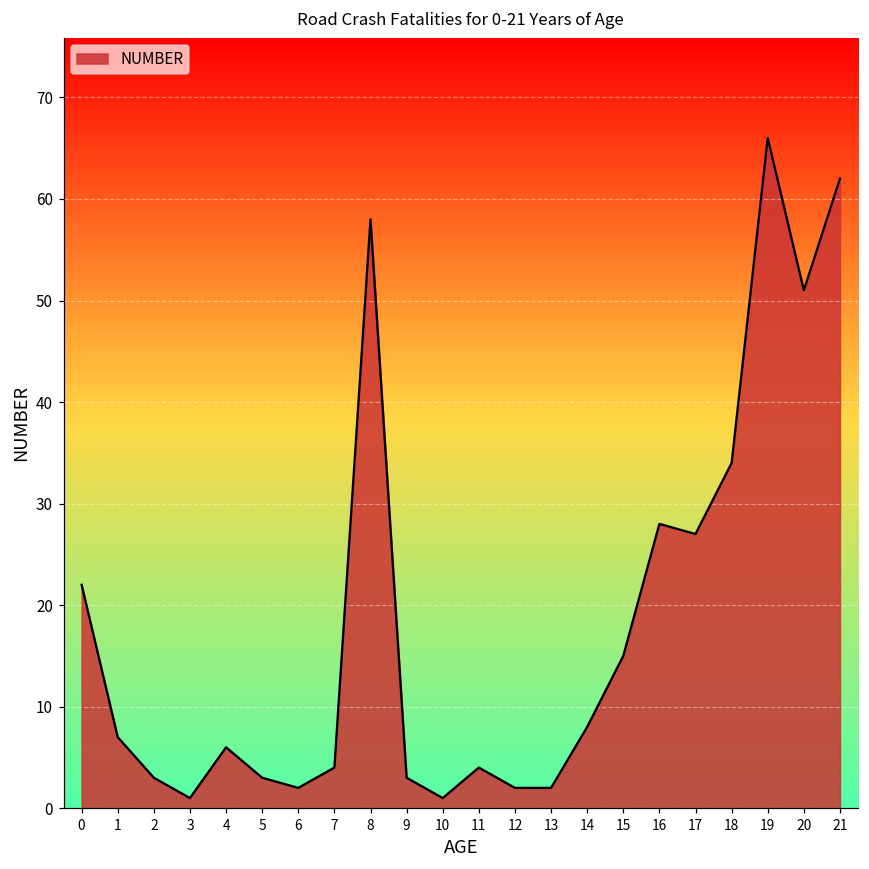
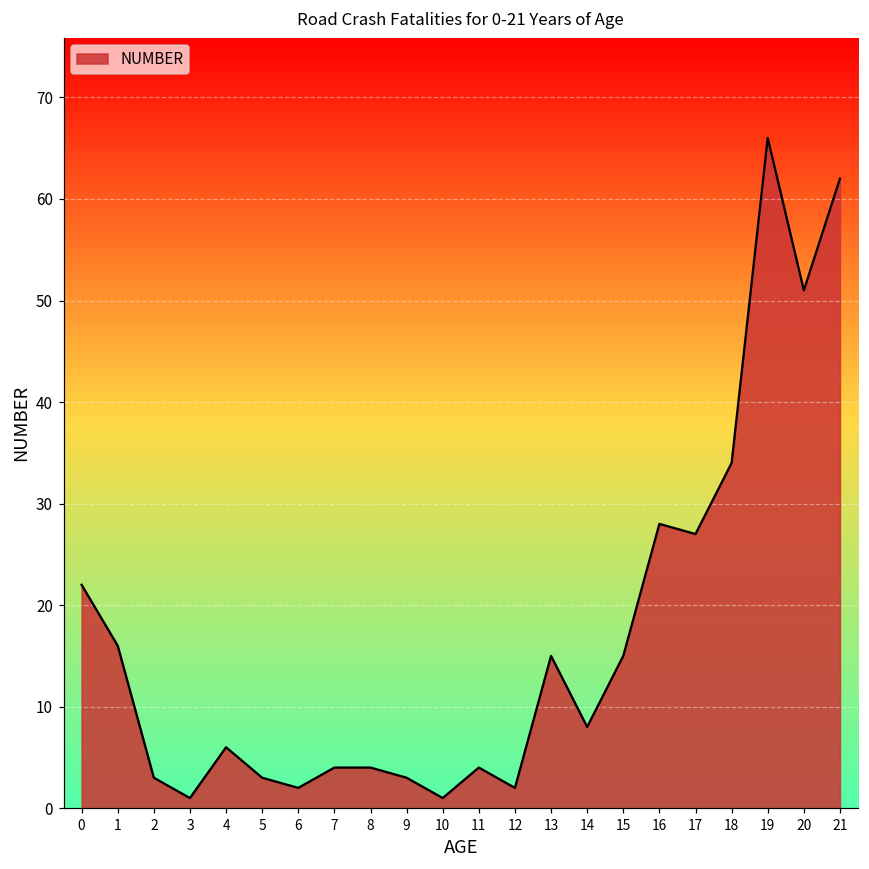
  {
    "0": 22,
-   "1": 7,
+   "1": 16,
    "2": 3,
    "3": 1,
    "4": 6,
    "5": 3,
    "6": 2,
    "7": 4,
-   "8": 58,
+   "8": 4,
    "9": 3,
    "10": 1,
    "11": 4,
    "12": 2,
-   "13": 2,
+   "13": 15,
    "14": 8,
    "15": 15,
    "16": 28,
    "17": 27,
    "18": 34,
    "19": 66,
    "20": 51,
    "21": 62
  }
